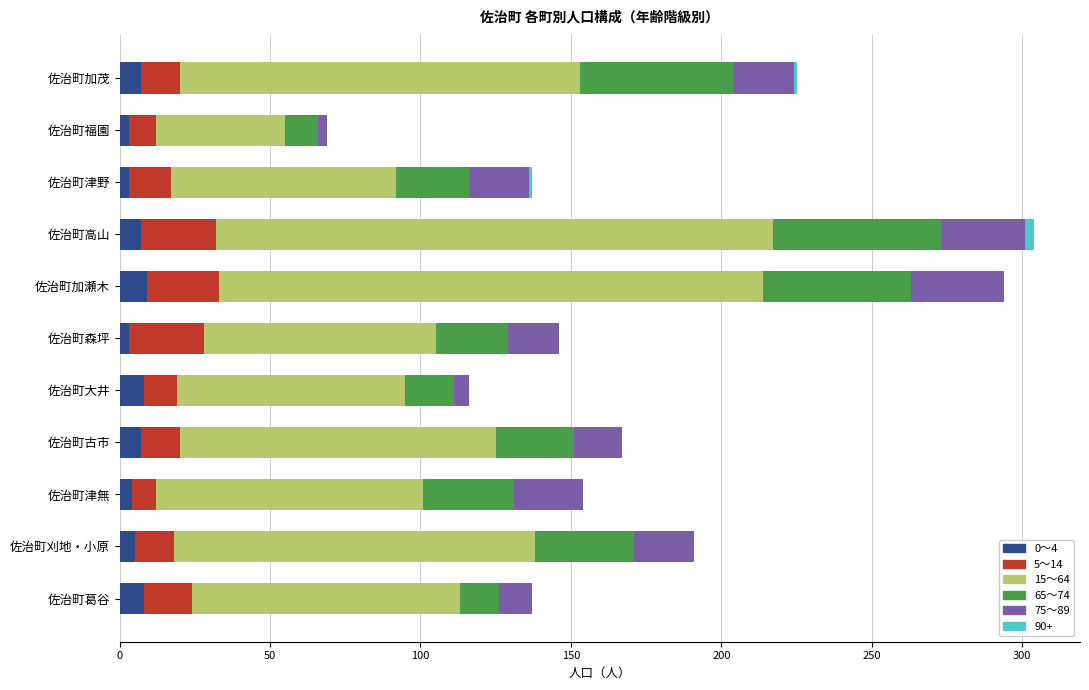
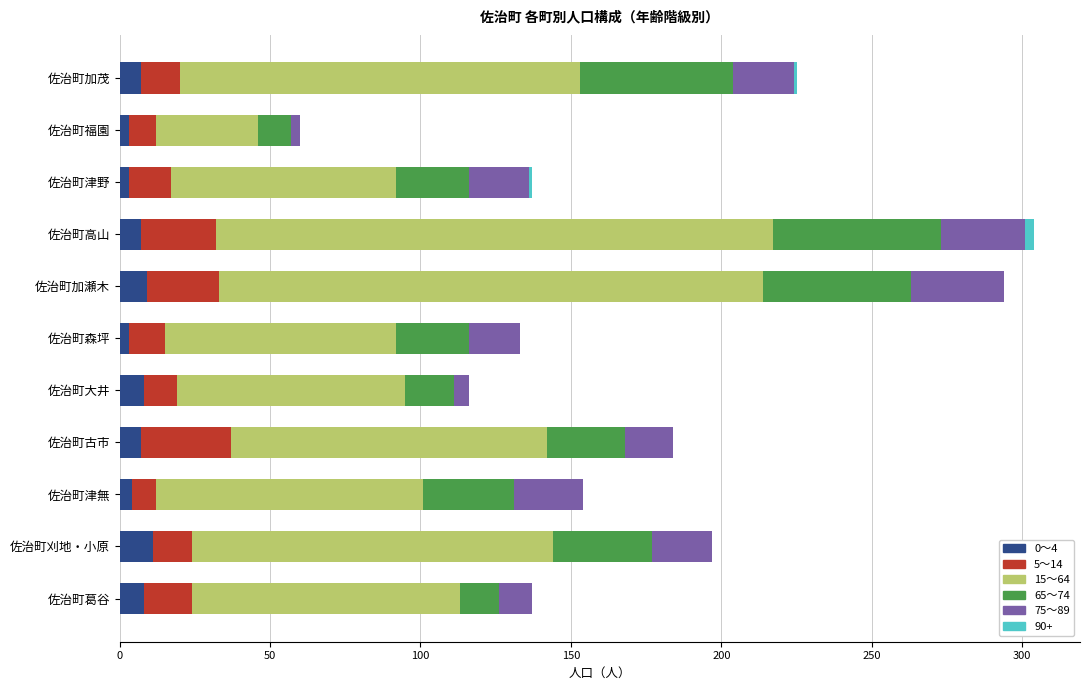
  {
    "0～4": {
      "佐治町加茂": 7,
      "佐治町福園": 3,
      "佐治町津野": 3,
      "佐治町高山": 7,
      "佐治町加瀬木": 9,
      "佐治町森坪": 3,
      "佐治町大井": 8,
      "佐治町古市": 7,
      "佐治町津無": 4,
-     "佐治町刈地・小原": 5,
+     "佐治町刈地・小原": 11,
      "佐治町葛谷": 8
    },
    "5～14": {
      "佐治町加茂": 13,
      "佐治町福園": 9,
      "佐治町津野": 14,
      "佐治町高山": 25,
      "佐治町加瀬木": 24,
-     "佐治町森坪": 25,
+     "佐治町森坪": 12,
      "佐治町大井": 11,
-     "佐治町古市": 13,
+     "佐治町古市": 30,
      "佐治町津無": 8,
      "佐治町刈地・小原": 13,
      "佐治町葛谷": 16
    },
    "15～64": {
      "佐治町加茂": 133,
-     "佐治町福園": 43,
+     "佐治町福園": 34,
      "佐治町津野": 75,
      "佐治町高山": 185,
      "佐治町加瀬木": 181,
      "佐治町森坪": 77,
      "佐治町大井": 76,
      "佐治町古市": 105,
      "佐治町津無": 89,
      "佐治町刈地・小原": 120,
      "佐治町葛谷": 89
    },
    "65～74": {
      "佐治町加茂": 51,
      "佐治町福園": 11,
      "佐治町津野": 24,
      "佐治町高山": 56,
      "佐治町加瀬木": 49,
      "佐治町森坪": 24,
      "佐治町大井": 16,
      "佐治町古市": 26,
      "佐治町津無": 30,
      "佐治町刈地・小原": 33,
      "佐治町葛谷": 13
    },
    "75～89": {
      "佐治町加茂": 20,
      "佐治町福園": 3,
      "佐治町津野": 20,
      "佐治町高山": 28,
      "佐治町加瀬木": 31,
      "佐治町森坪": 17,
      "佐治町大井": 5,
      "佐治町古市": 16,
      "佐治町津無": 23,
      "佐治町刈地・小原": 20,
      "佐治町葛谷": 11
    },
    "90+": {
      "佐治町加茂": 1,
      "佐治町福園": 0,
      "佐治町津野": 1,
      "佐治町高山": 3,
      "佐治町加瀬木": 0,
      "佐治町森坪": 0,
      "佐治町大井": 0,
      "佐治町古市": 0,
      "佐治町津無": 0,
      "佐治町刈地・小原": 0,
      "佐治町葛谷": 0
    }
  }
